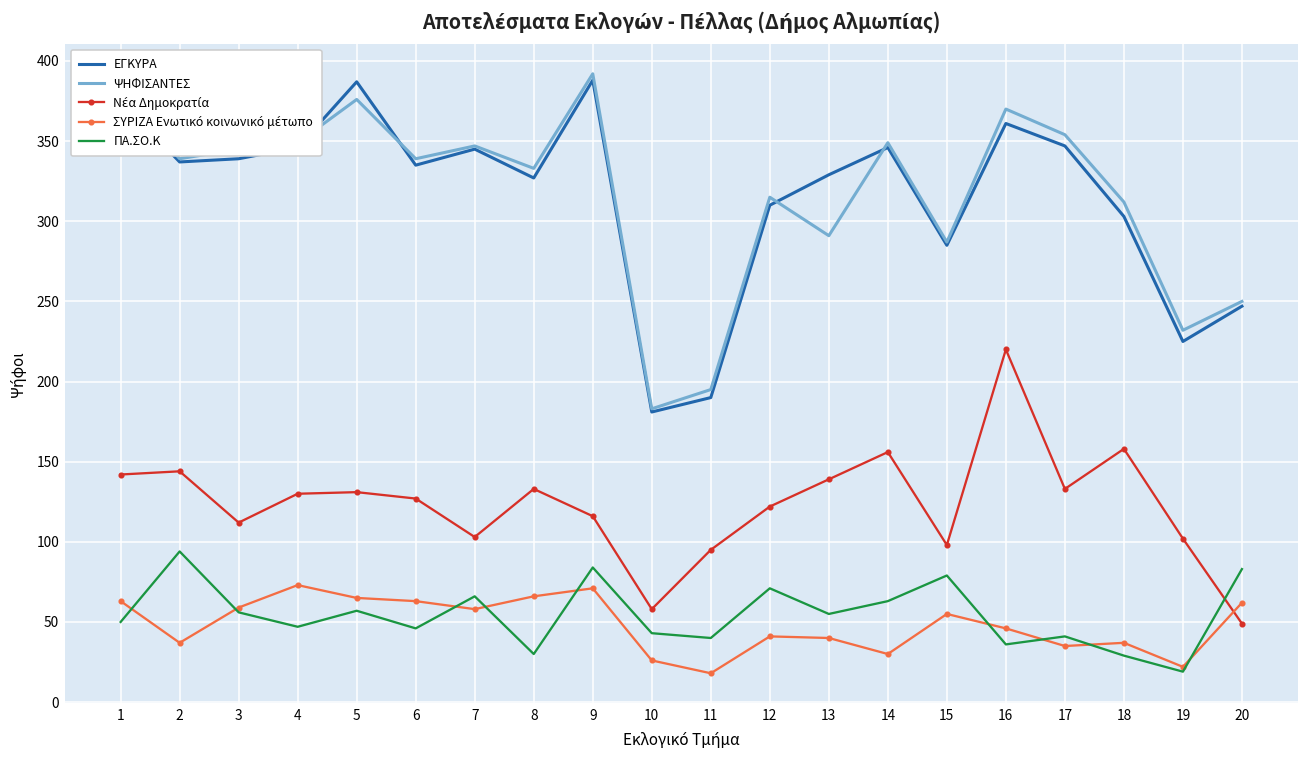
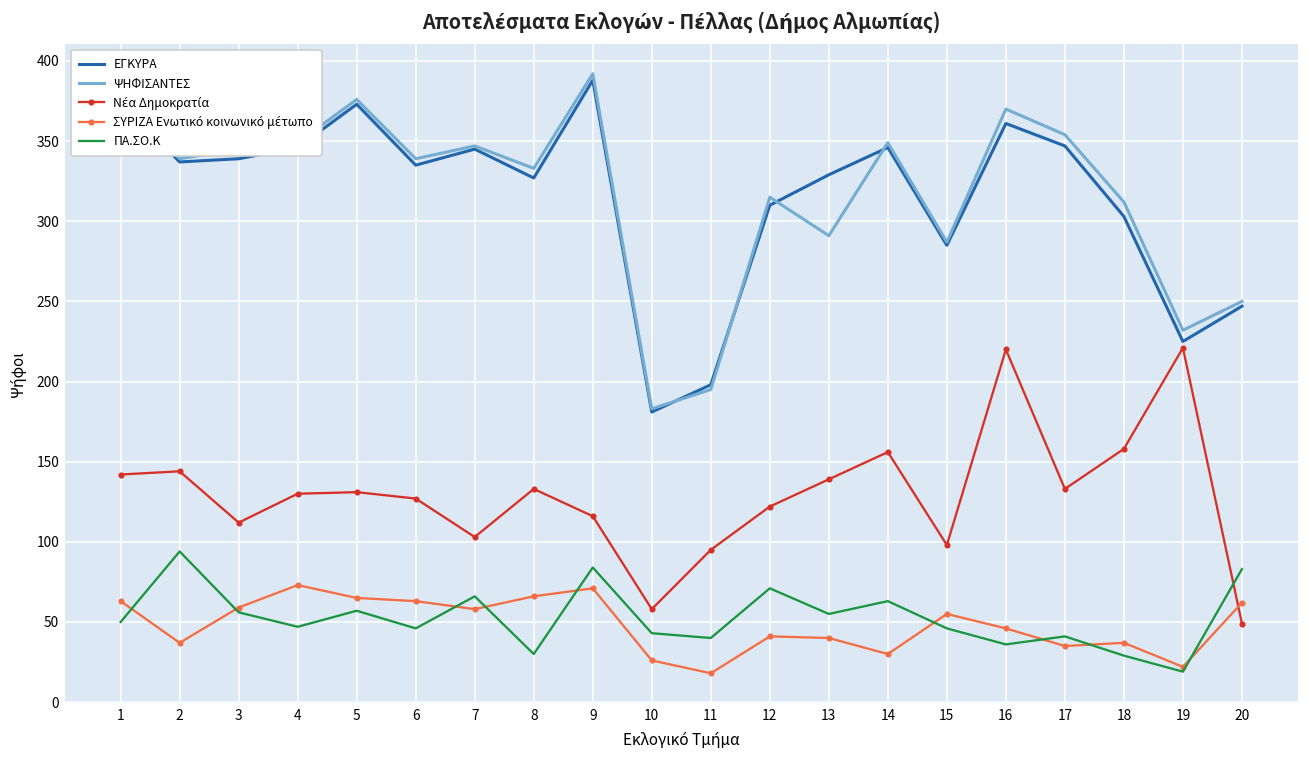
  {
    "ΕΓΚΥΡΑ": {
      "2": 337,
      "3": 339,
-     "5": 387,
+     "5": 373,
      "6": 335,
      "7": 345,
      "8": 327,
      "9": 388,
      "10": 181,
-     "11": 190,
+     "11": 198,
      "12": 310,
      "13": 329,
      "14": 346,
      "15": 285,
      "16": 361,
      "17": 347,
      "18": 303,
      "19": 225,
      "20": 247
    },
    "ΨΗΦΙΣΑΝΤΕΣ": {
      "2": 339,
      "3": 345,
      "5": 376,
      "6": 339,
      "7": 347,
      "8": 333,
      "9": 392,
      "10": 183,
      "11": 195,
      "12": 315,
      "13": 291,
      "14": 349,
      "15": 287,
      "16": 370,
      "17": 354,
      "18": 312,
      "19": 232,
      "20": 250
    },
    "Νέα Δημοκρατία": {
      "1": 142,
      "2": 144,
      "3": 112,
      "4": 130,
      "5": 131,
      "6": 127,
      "7": 103,
      "8": 133,
      "9": 116,
      "10": 58,
      "11": 95,
      "12": 122,
      "13": 139,
      "14": 156,
      "15": 98,
      "16": 220,
      "17": 133,
      "18": 158,
-     "19": 102,
+     "19": 221,
      "20": 49
    },
    "ΣΥΡΙΖΑ Ενωτικό κοινωνικό μέτωπο": {
      "1": 63,
      "2": 37,
      "3": 59,
      "4": 73,
      "5": 65,
      "6": 63,
      "7": 58,
      "8": 66,
      "9": 71,
      "10": 26,
      "11": 18,
      "12": 41,
      "13": 40,
      "14": 30,
      "15": 55,
      "16": 46,
      "17": 35,
      "18": 37,
      "19": 22,
      "20": 62
    },
    "ΠΑ.ΣΟ.Κ": {
      "1": 50,
      "2": 94,
      "3": 56,
      "4": 47,
      "5": 57,
      "6": 46,
      "7": 66,
      "8": 30,
      "9": 84,
      "10": 43,
      "11": 40,
      "12": 71,
      "13": 55,
      "14": 63,
-     "15": 79,
+     "15": 46,
      "16": 36,
      "17": 41,
      "18": 29,
      "19": 19,
      "20": 83
    }
  }
